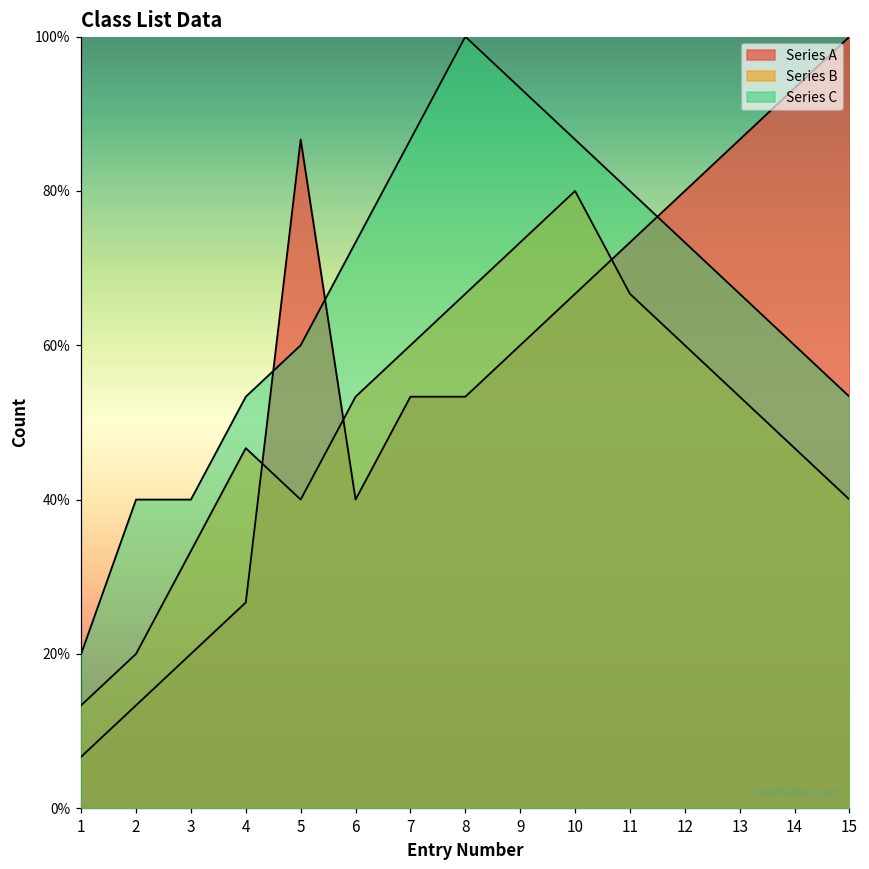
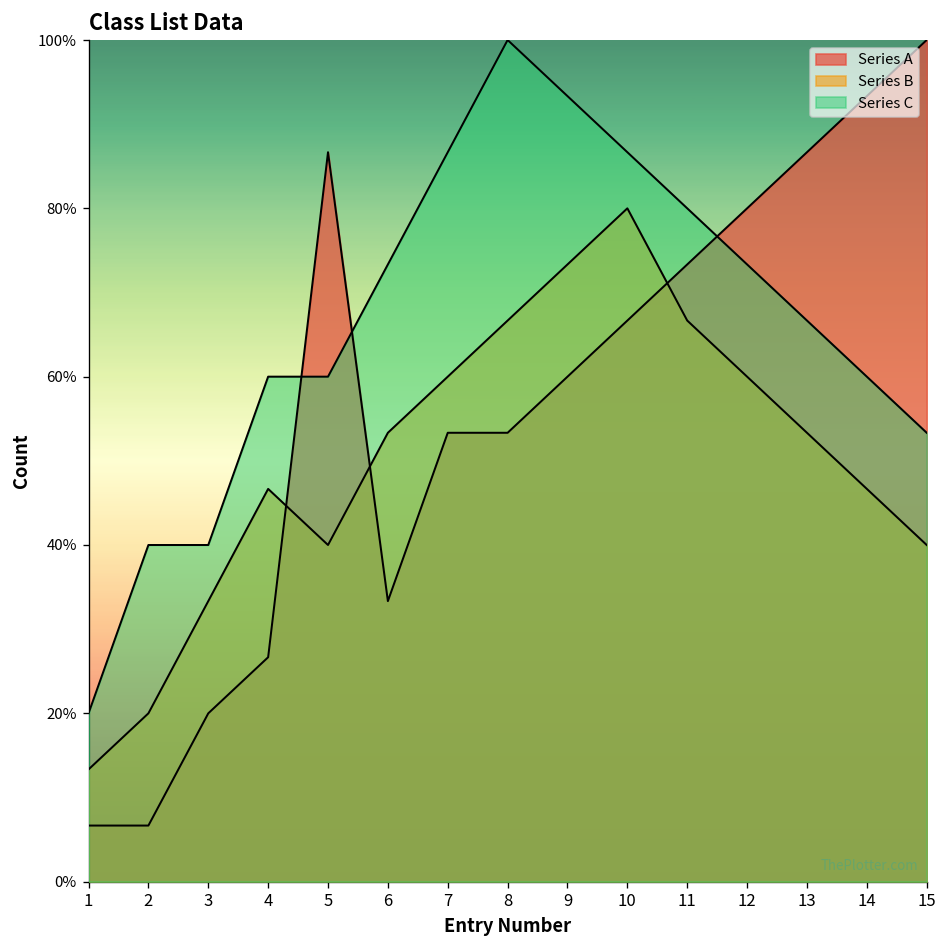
  {
    "Series A": {
      "1": "7%",
-     "2": "13%",
+     "2": "7%",
      "3": "20%",
      "4": "27%",
      "5": "87%",
-     "6": "40%",
+     "6": "33%",
      "7": "53%",
      "8": "53%",
      "9": "60%",
      "10": "67%",
      "11": "73%",
      "12": "80%",
      "13": "87%",
      "15": "100%"
    },
    "Series B": {
      "1": "13%",
      "2": "20%",
      "3": "33%",
      "4": "47%",
      "5": "40%",
      "6": "53%",
      "7": "60%",
      "8": "67%",
      "9": "73%",
      "10": "80%",
      "11": "67%",
      "12": "60%",
      "13": "53%",
      "14": "47%",
      "15": "40%"
    },
    "Series C": {
      "1": "20%",
      "2": "40%",
      "3": "40%",
-     "4": "53%",
+     "4": "60%",
      "5": "60%",
      "6": "73%",
      "7": "87%",
      "8": "100%",
      "9": "93%",
      "10": "87%",
      "11": "80%",
      "12": "73%",
      "13": "67%",
      "14": "60%",
      "15": "53%"
    }
  }
